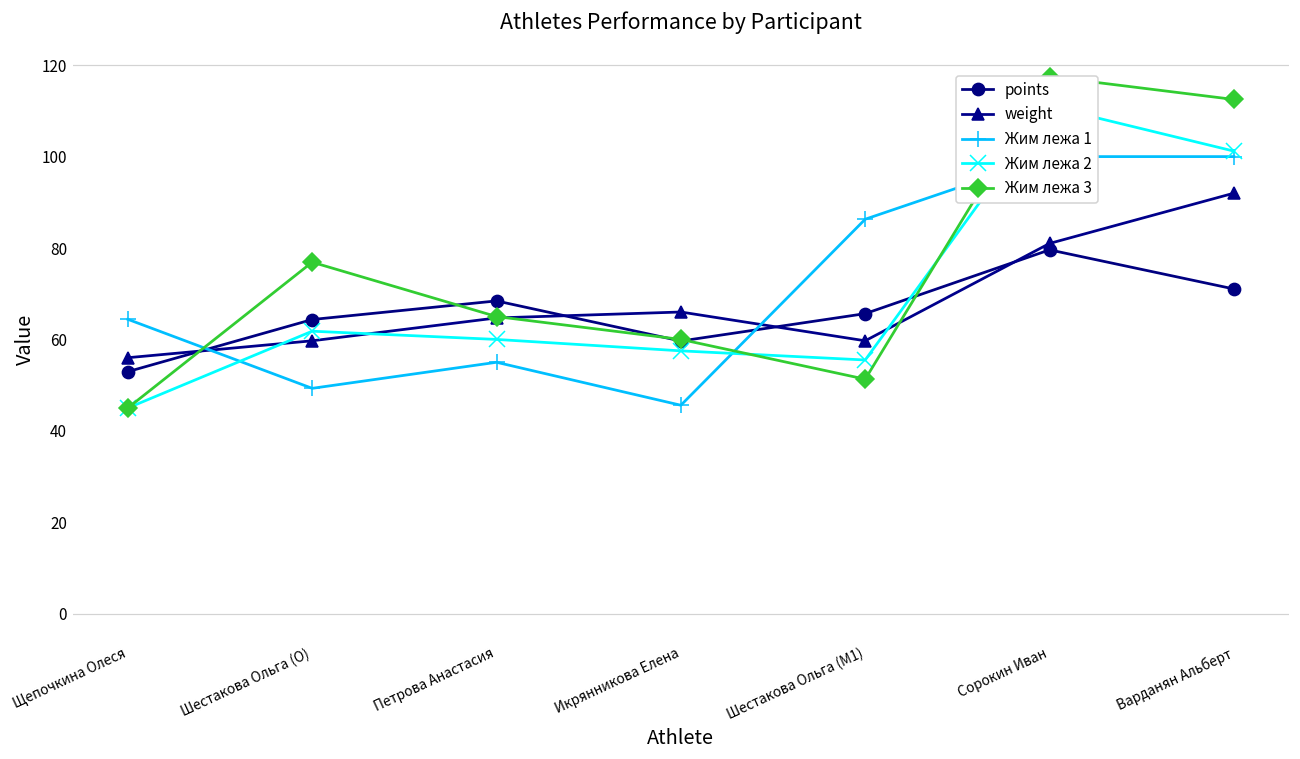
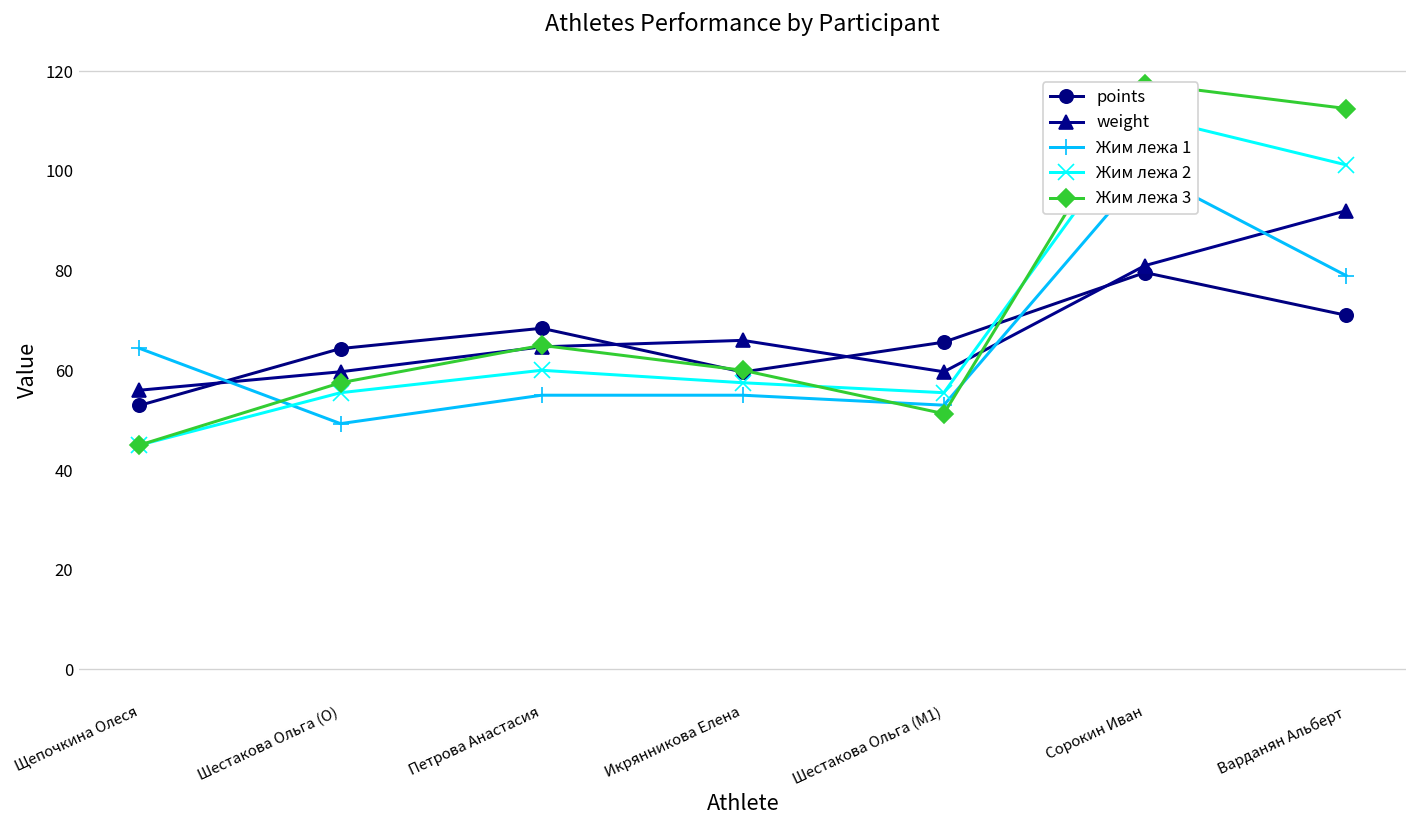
  {
    "Жим лежа 1": {
      "Щепочкина Олеся": 64,
      "Шестакова Ольга (O)": 49,
      "Петрова Анастасия": 55,
-     "Икрянникова Елена": 46,
-     "Шестакова Ольга (M1)": 86,
-     "Варданян Альберт": 100
+     "Икрянникова Елена": 55,
+     "Шестакова Ольга (M1)": 53,
+     "Варданян Альберт": 79
    },
    "Жим лежа 2": {
-     "Шестакова Ольга (O)": 62,
+     "Шестакова Ольга (O)": 56,
      "Петрова Анастасия": 60,
      "Икрянникова Елена": 58,
      "Шестакова Ольга (M1)": 56,
      "Варданян Альберт": 101
    },
    "Жим лежа 3": {
-     "Шестакова Ольга (O)": 77,
+     "Шестакова Ольга (O)": 58,
      "Шестакова Ольга (M1)": 51,
      "Варданян Альберт": 113
    }
  }
